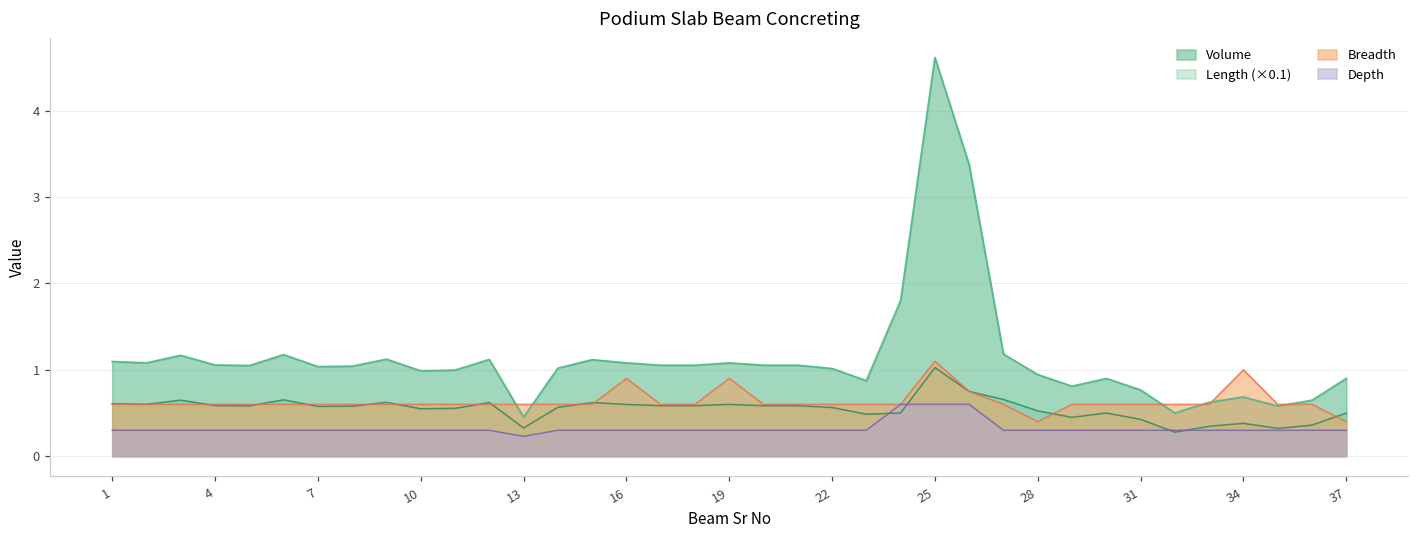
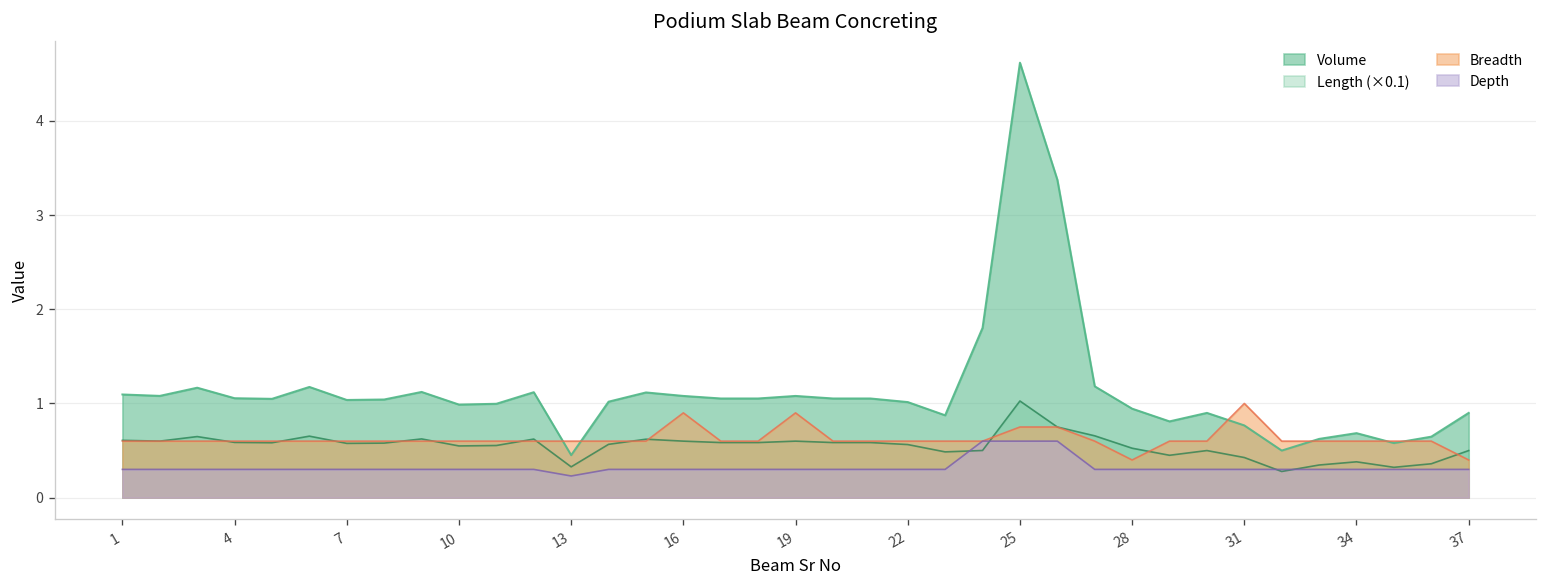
  {
    "Breadth": {
      "10": 0.6,
      "13": 0.6,
      "16": 0.9,
      "19": 0.9,
      "22": 0.6,
-     "25": 1.1,
+     "25": 0.8,
      "28": 0.4,
-     "31": 0.6,
-     "34": 1.0,
+     "31": 1.0,
+     "34": 0.6,
      "37": 0.4
    }
  }
